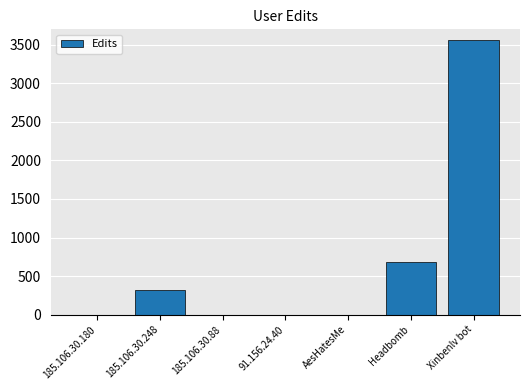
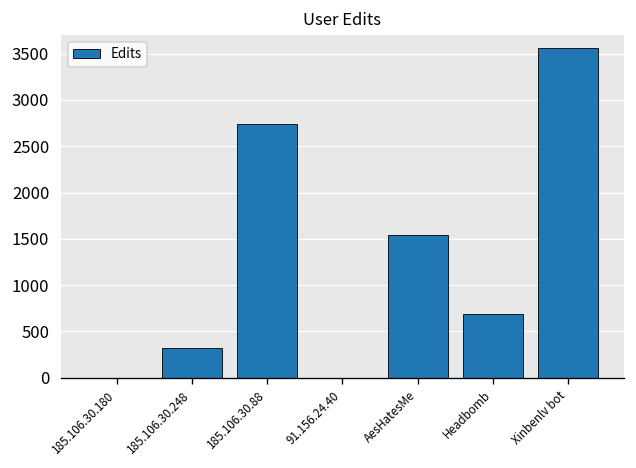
  {
    "185.106.30.248": 300,
-   "185.106.30.88": 0,
-   "AesHatesMe": 0,
+   "185.106.30.88": 2700,
+   "AesHatesMe": 1500,
    "Headbomb": 700,
    "Xinbenlv bot": 3600
  }
